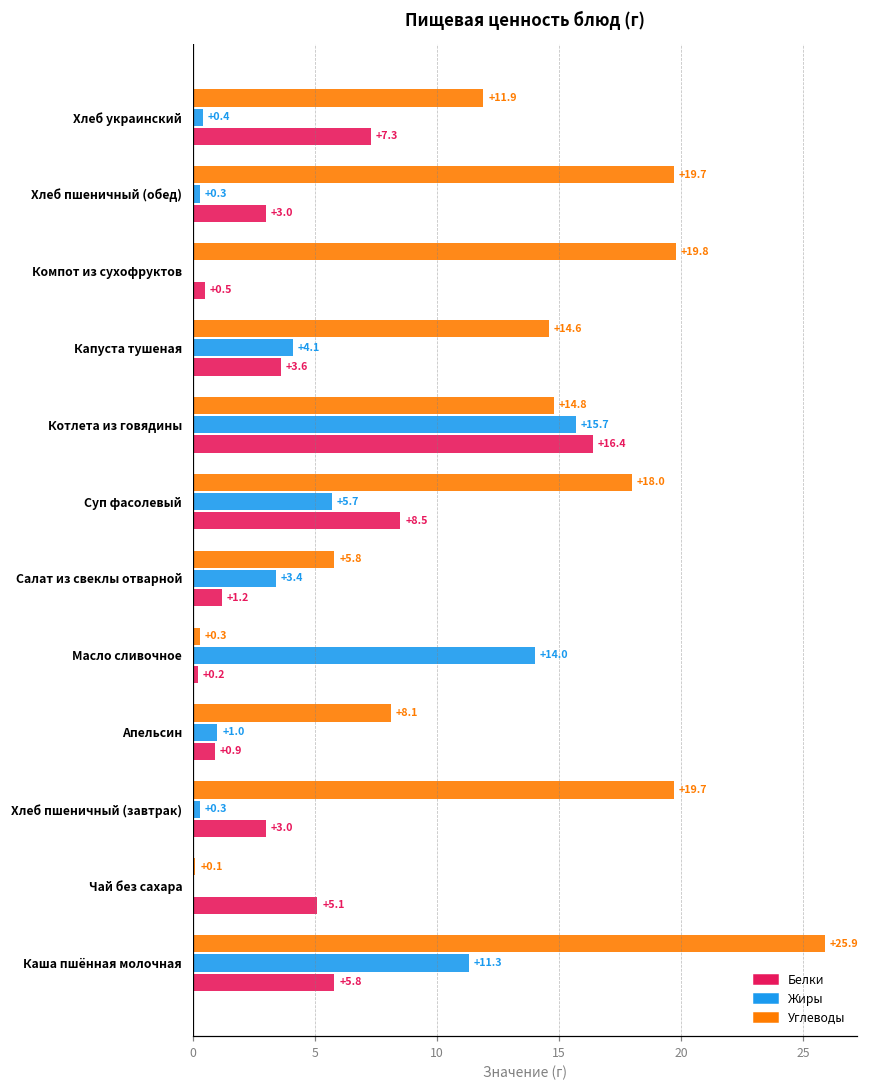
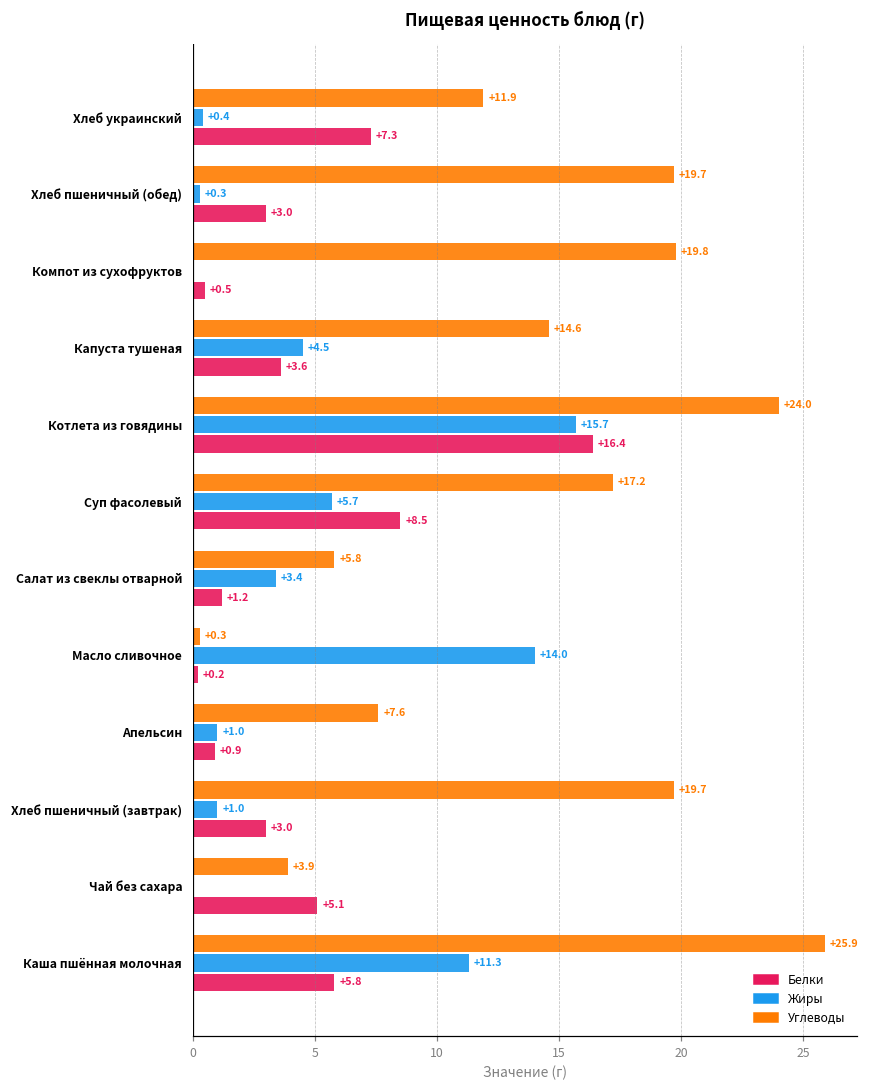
  {
    "Белки": {
      "Хлеб украинский": "+7.3",
      "Хлеб пшеничный (обед)": "+3.0",
      "Компот из сухофруктов": "+0.5",
      "Капуста тушеная": "+3.6",
      "Котлета из говядины": "+16.4",
      "Суп фасолевый": "+8.5",
      "Салат из свеклы отварной": "+1.2",
      "Масло сливочное": "+0.2",
      "Апельсин": "+0.9",
      "Хлеб пшеничный (завтрак)": "+3.0",
      "Чай без сахара": "+5.1",
      "Каша пшённая молочная": "+5.8"
    },
    "Жиры": {
      "Хлеб украинский": "+0.4",
      "Хлеб пшеничный (обед)": "+0.3",
-     "Капуста тушеная": "+4.1",
+     "Капуста тушеная": "+4.5",
      "Котлета из говядины": "+15.7",
      "Суп фасолевый": "+5.7",
      "Салат из свеклы отварной": "+3.4",
      "Масло сливочное": "+14.0",
      "Апельсин": "+1.0",
-     "Хлеб пшеничный (завтрак)": "+0.3",
+     "Хлеб пшеничный (завтрак)": "+1.0",
      "Каша пшённая молочная": "+11.3"
    },
    "Углеводы": {
      "Хлеб украинский": "+11.9",
      "Хлеб пшеничный (обед)": "+19.7",
      "Компот из сухофруктов": "+19.8",
      "Капуста тушеная": "+14.6",
-     "Котлета из говядины": "+14.8",
-     "Суп фасолевый": "+18.0",
+     "Котлета из говядины": "+24.0",
+     "Суп фасолевый": "+17.2",
      "Салат из свеклы отварной": "+5.8",
      "Масло сливочное": "+0.3",
-     "Апельсин": "+8.1",
+     "Апельсин": "+7.6",
      "Хлеб пшеничный (завтрак)": "+19.7",
-     "Чай без сахара": "+0.1",
+     "Чай без сахара": "+3.9",
      "Каша пшённая молочная": "+25.9"
    }
  }
